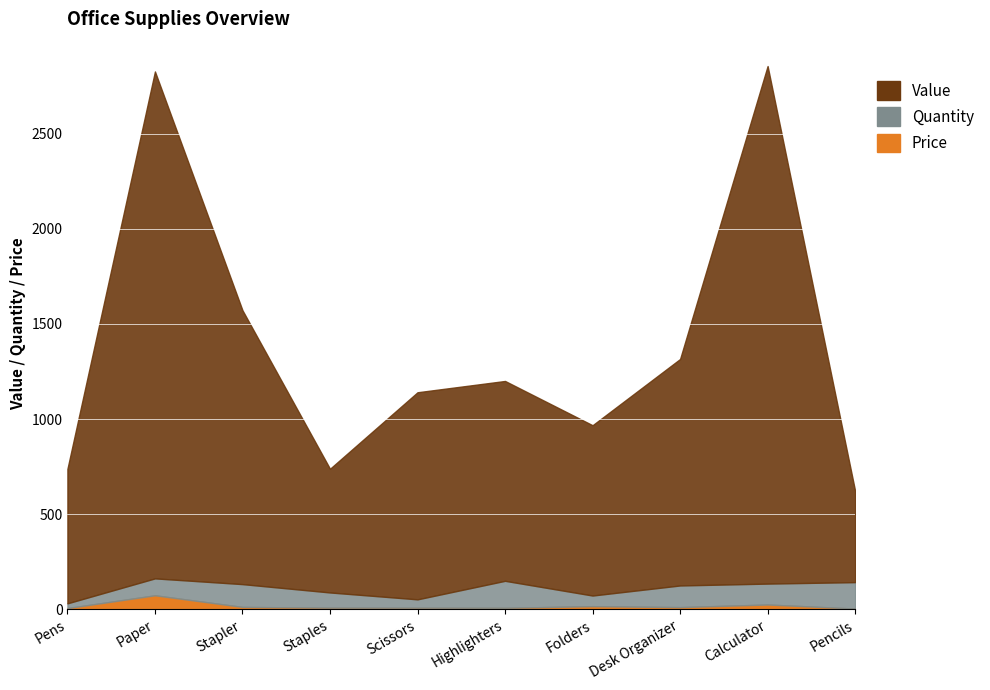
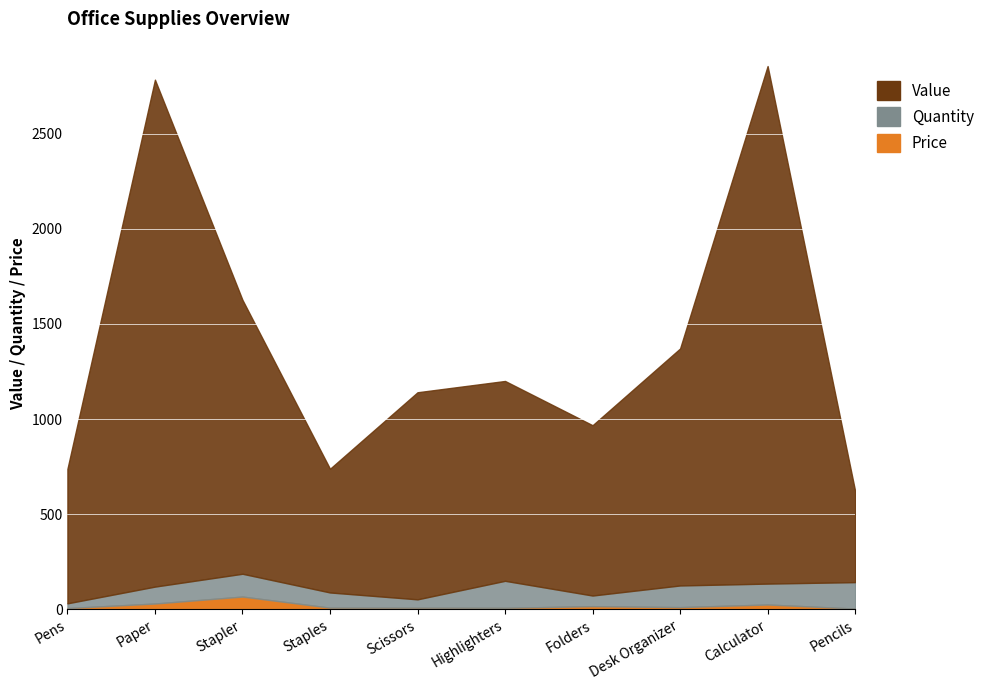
  {
    "Price": {
      "Pens": 10,
-     "Paper": 70,
-     "Stapler": 10,
+     "Paper": 30,
+     "Stapler": 70,
      "Staples": 10,
      "Scissors": 10,
      "Highlighters": 10,
      "Folders": 20,
      "Desk Organizer": 10,
      "Calculator": 20,
      "Pencils": 0
    },
    "Quantity": {
      "Pens": 30,
      "Paper": 90,
      "Stapler": 120,
      "Staples": 80,
      "Scissors": 40,
      "Highlighters": 140,
      "Folders": 60,
      "Desk Organizer": 110,
      "Calculator": 110,
      "Pencils": 140
    },
    "Value": {
      "Pens": 710,
      "Paper": 2670,
      "Stapler": 1440,
      "Staples": 650,
      "Scissors": 1090,
      "Highlighters": 1050,
      "Folders": 900,
-     "Desk Organizer": 1190,
+     "Desk Organizer": 1250,
      "Calculator": 2720,
      "Pencils": 480
    }
  }
